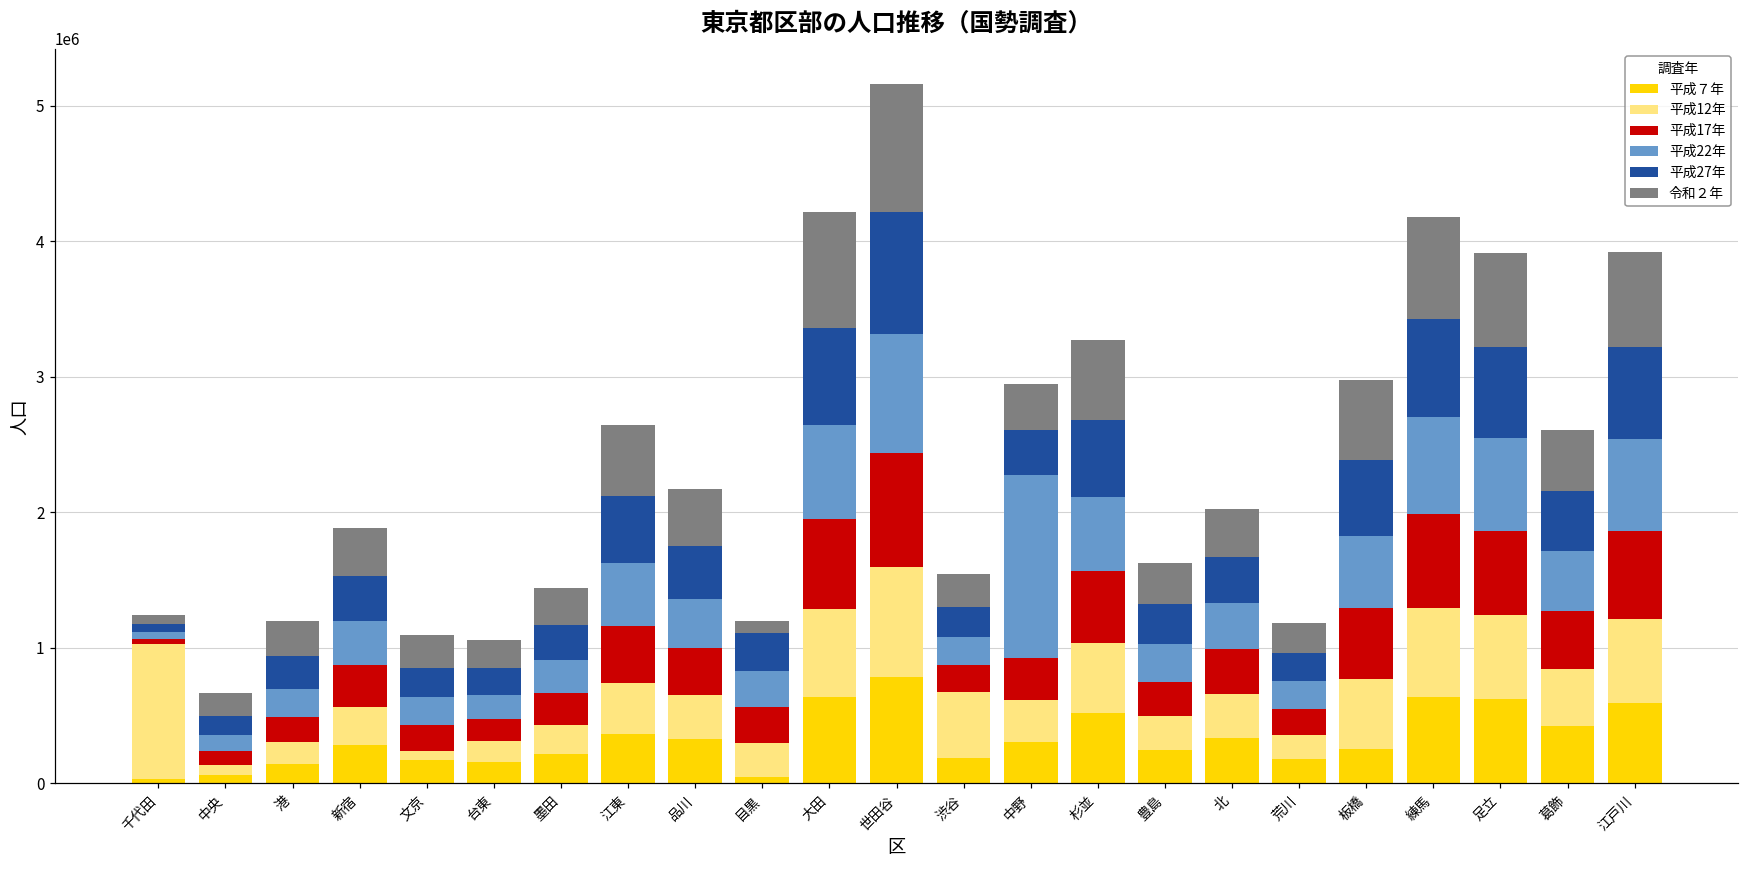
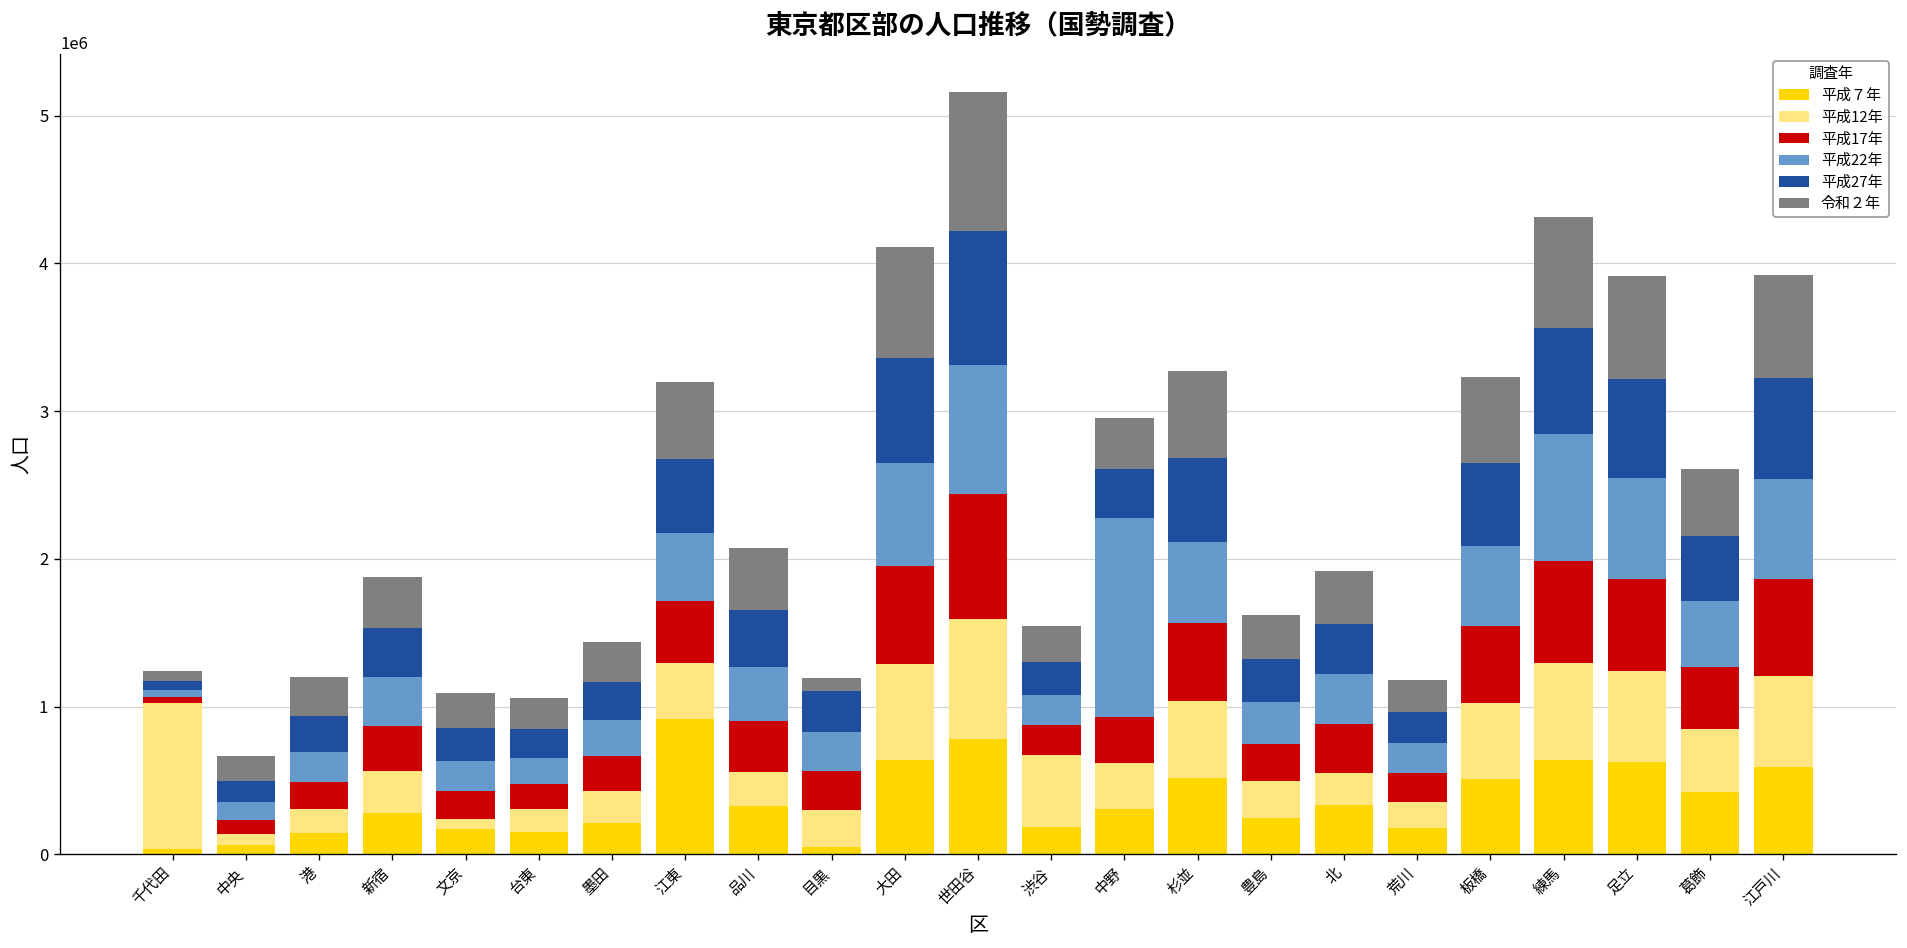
  {
    "平成７年": {
      "千代田": 30000,
      "中央": 60000,
      "港": 140000,
      "新宿": 280000,
      "文京": 170000,
      "台東": 150000,
      "墨田": 220000,
-     "江東": 370000,
+     "江東": 920000,
      "品川": 330000,
      "目黒": 50000,
      "大田": 640000,
      "世田谷": 780000,
      "渋谷": 190000,
      "中野": 310000,
      "杉並": 520000,
      "豊島": 250000,
      "北": 330000,
      "荒川": 180000,
-     "板橋": 250000,
+     "板橋": 510000,
      "練馬": 640000,
      "足立": 620000,
      "葛飾": 420000,
      "江戸川": 590000
    },
    "平成12年": {
      "千代田": 990000,
      "中央": 70000,
      "港": 160000,
      "新宿": 290000,
      "文京": 60000,
      "台東": 160000,
      "墨田": 220000,
      "江東": 380000,
-     "品川": 320000,
+     "品川": 230000,
      "目黒": 250000,
      "大田": 650000,
      "世田谷": 810000,
      "渋谷": 480000,
      "中野": 310000,
      "杉並": 520000,
      "豊島": 250000,
-     "北": 330000,
+     "北": 220000,
      "荒川": 180000,
      "板橋": 510000,
      "練馬": 660000,
      "足立": 620000,
      "葛飾": 420000,
      "江戸川": 620000
    },
    "平成17年": {
      "千代田": 40000,
      "中央": 100000,
      "港": 190000,
      "新宿": 310000,
      "文京": 190000,
      "台東": 170000,
      "墨田": 230000,
      "江東": 420000,
      "品川": 350000,
      "目黒": 260000,
      "大田": 670000,
      "世田谷": 840000,
      "渋谷": 200000,
      "中野": 310000,
      "杉並": 530000,
      "豊島": 250000,
      "北": 330000,
      "荒川": 190000,
      "板橋": 520000,
      "練馬": 690000,
      "足立": 620000,
      "葛飾": 420000,
      "江戸川": 650000
    },
    "平成22年": {
      "千代田": 50000,
      "中央": 120000,
      "港": 210000,
      "新宿": 330000,
      "文京": 210000,
      "台東": 180000,
      "墨田": 250000,
      "江東": 460000,
      "品川": 370000,
      "目黒": 270000,
      "大田": 690000,
      "世田谷": 880000,
      "渋谷": 200000,
      "中野": 1350000,
      "杉並": 550000,
      "豊島": 280000,
      "北": 340000,
      "荒川": 200000,
      "板橋": 540000,
-     "練馬": 720000,
+     "練馬": 860000,
      "足立": 680000,
      "葛飾": 440000,
      "江戸川": 680000
    },
    "平成27年": {
      "千代田": 60000,
      "中央": 140000,
      "港": 240000,
      "新宿": 330000,
      "文京": 220000,
      "台東": 200000,
      "墨田": 260000,
      "江東": 500000,
      "品川": 390000,
      "目黒": 280000,
      "大田": 720000,
      "世田谷": 900000,
      "渋谷": 220000,
      "中野": 330000,
      "杉並": 560000,
      "豊島": 290000,
      "北": 340000,
      "荒川": 210000,
      "板橋": 560000,
      "練馬": 720000,
      "足立": 670000,
      "葛飾": 440000,
      "江戸川": 680000
    },
    "令和２年": {
      "千代田": 70000,
      "中央": 170000,
      "港": 260000,
      "新宿": 350000,
      "文京": 240000,
      "台東": 210000,
      "墨田": 270000,
      "江東": 520000,
      "品川": 420000,
      "目黒": 90000,
-     "大田": 860000,
+     "大田": 750000,
      "世田谷": 940000,
      "渋谷": 240000,
      "中野": 340000,
      "杉並": 590000,
      "豊島": 300000,
      "北": 360000,
      "荒川": 220000,
      "板橋": 580000,
      "練馬": 750000,
      "足立": 700000,
      "葛飾": 450000,
      "江戸川": 700000
    }
  }
